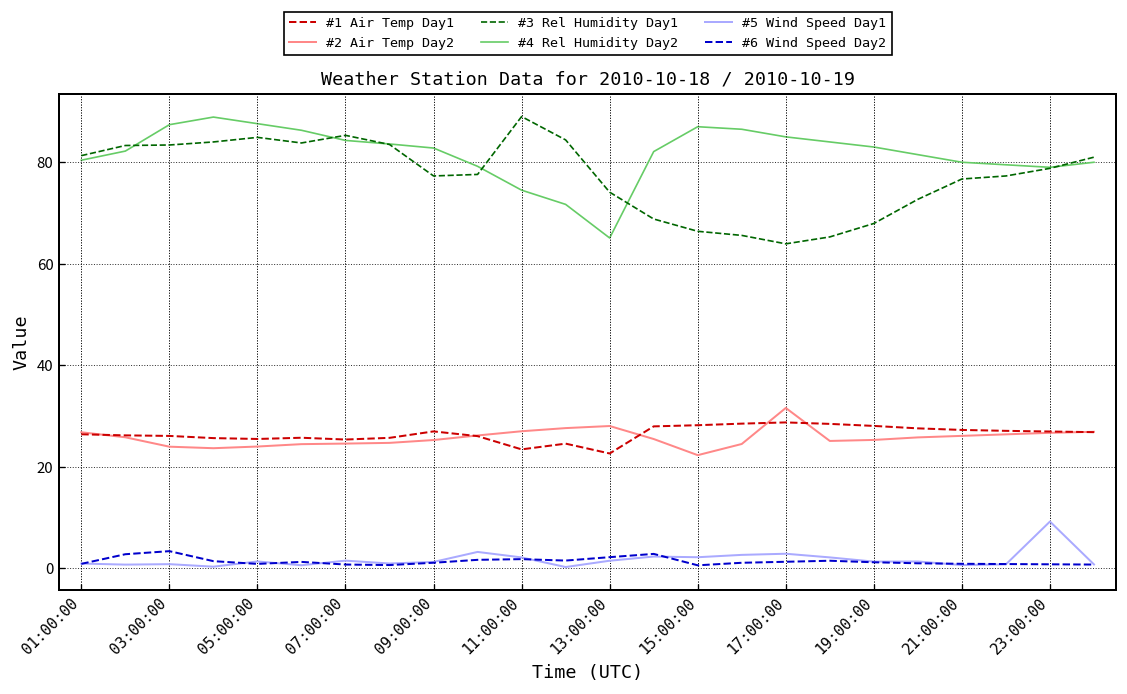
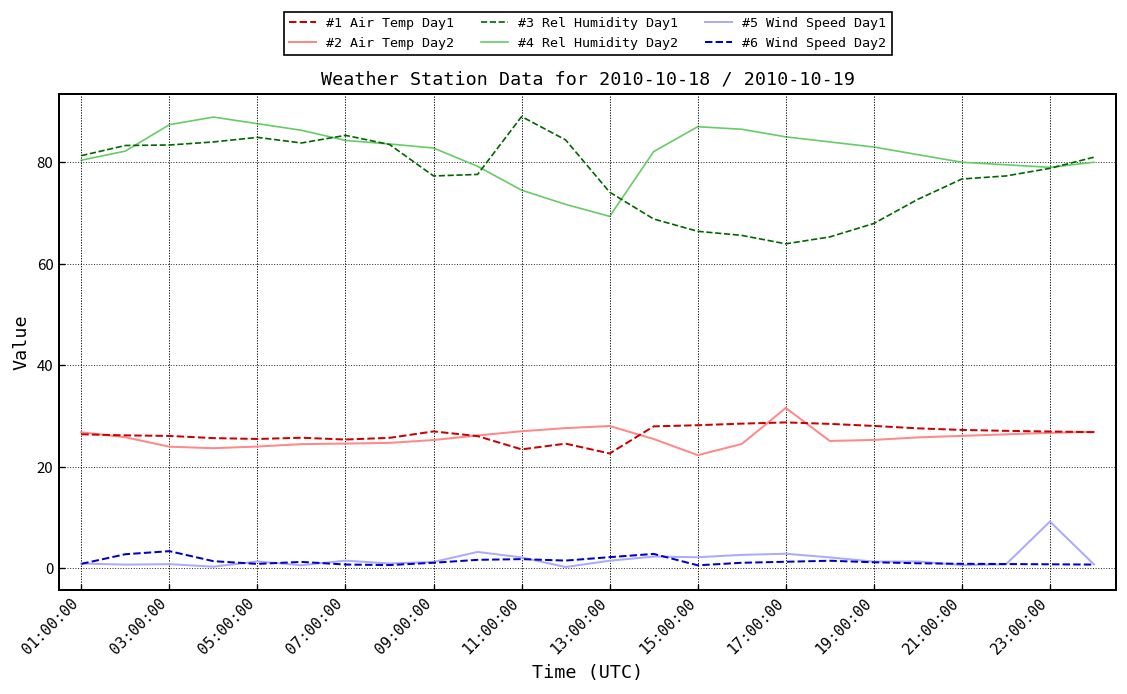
  {
    "#1 Air Temp Day1": {
      "03:00:00": 26,
      "05:00:00": 25,
      "07:00:00": 25,
      "09:00:00": 27,
      "11:00:00": 23,
      "13:00:00": 23,
      "15:00:00": 28,
      "17:00:00": 29,
      "19:00:00": 28,
      "21:00:00": 27
    },
    "#2 Air Temp Day2": {
      "03:00:00": 24,
      "05:00:00": 24,
      "07:00:00": 25,
      "09:00:00": 25,
      "11:00:00": 27,
      "13:00:00": 28,
      "15:00:00": 22,
      "17:00:00": 32,
      "19:00:00": 25,
      "21:00:00": 26
    },
    "#3 Rel Humidity Day1": {
      "01:00:00": 81,
      "03:00:00": 83,
      "05:00:00": 85,
      "07:00:00": 85,
      "09:00:00": 77,
      "11:00:00": 89,
      "13:00:00": 74,
      "15:00:00": 66,
      "17:00:00": 64,
      "19:00:00": 68,
      "21:00:00": 77
    },
    "#4 Rel Humidity Day2": {
      "01:00:00": 80,
      "03:00:00": 87,
      "05:00:00": 88,
      "07:00:00": 84,
      "09:00:00": 83,
      "11:00:00": 75,
-     "13:00:00": 65,
+     "13:00:00": 69,
      "15:00:00": 87,
      "17:00:00": 85,
      "19:00:00": 83,
      "21:00:00": 80
    },
    "#5 Wind Speed Day1": {
      "03:00:00": 1,
      "07:00:00": 2,
      "13:00:00": 2,
      "15:00:00": 2,
      "17:00:00": 3,
      "23:00:00": 9
    },
    "#6 Wind Speed Day2": {
      "03:00:00": 3,
      "07:00:00": 1,
      "13:00:00": 2,
      "15:00:00": 1,
      "17:00:00": 1,
      "23:00:00": 1
    }
  }
